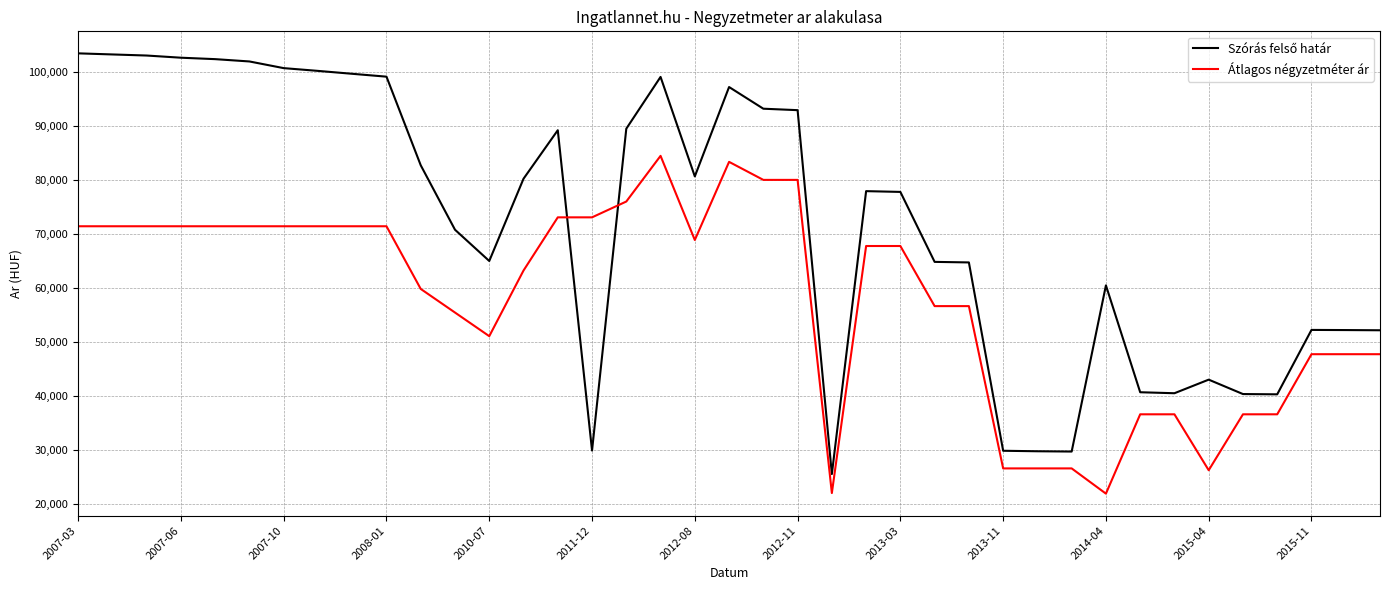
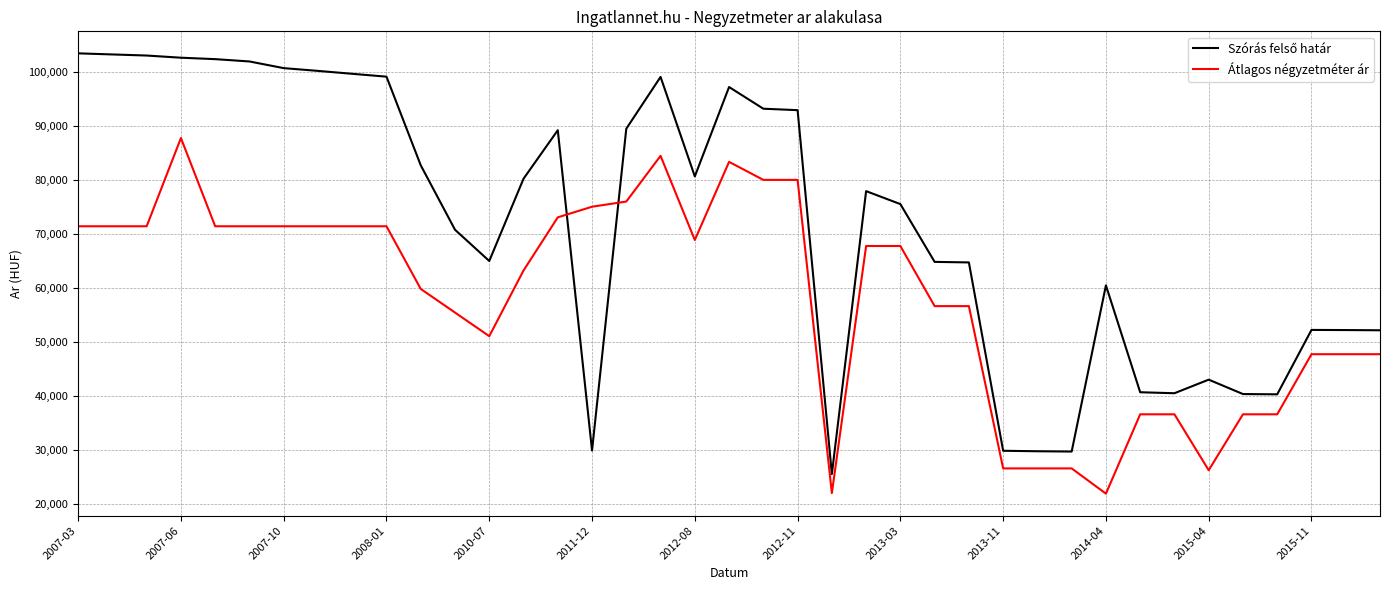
  {
    "Szórás felső határ": {
      "2007-03": "103,000",
      "2007-06": "103,000",
      "2007-10": "101,000",
      "2008-01": "99,000",
      "2010-07": "65,000",
      "2011-12": "30,000",
      "2012-08": "81,000",
      "2012-11": "93,000",
-     "2013-03": "78,000",
+     "2013-03": "76,000",
      "2013-11": "30,000",
      "2014-04": "61,000",
      "2015-04": "43,000",
      "2015-11": "52,000"
    },
    "Átlagos négyzetméter ár": {
      "2007-03": "71,000",
-     "2007-06": "71,000",
+     "2007-06": "88,000",
      "2007-10": "71,000",
      "2008-01": "71,000",
      "2010-07": "51,000",
-     "2011-12": "73,000",
+     "2011-12": "75,000",
      "2012-08": "69,000",
      "2012-11": "80,000",
      "2013-03": "68,000",
      "2013-11": "27,000",
      "2014-04": "22,000",
      "2015-04": "26,000",
      "2015-11": "48,000"
    }
  }
